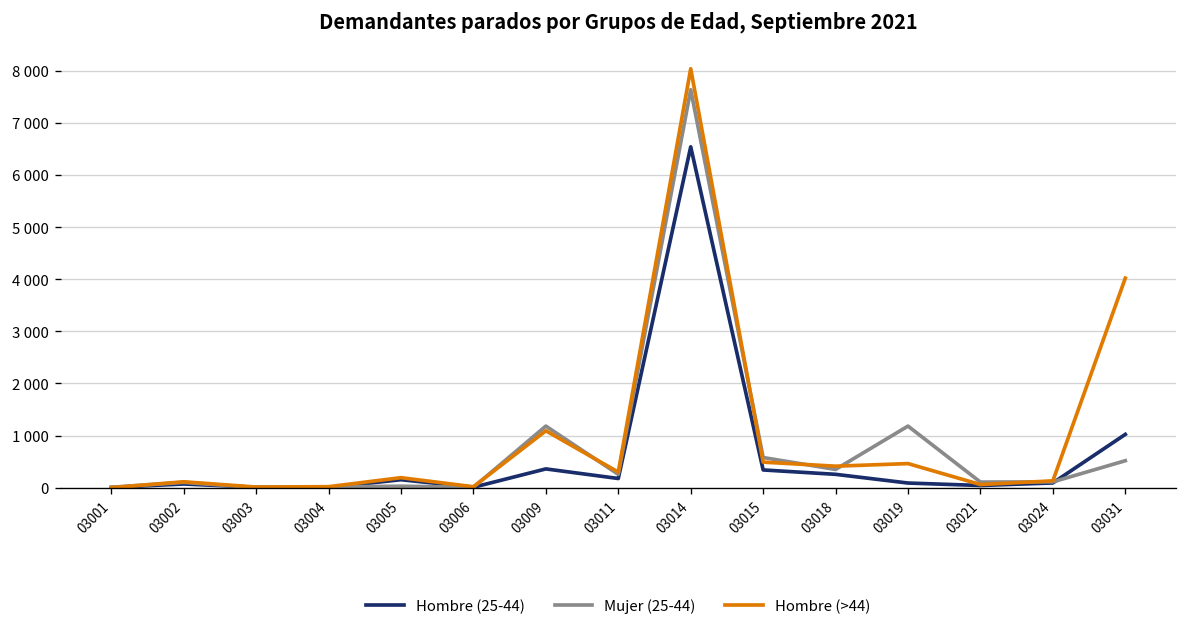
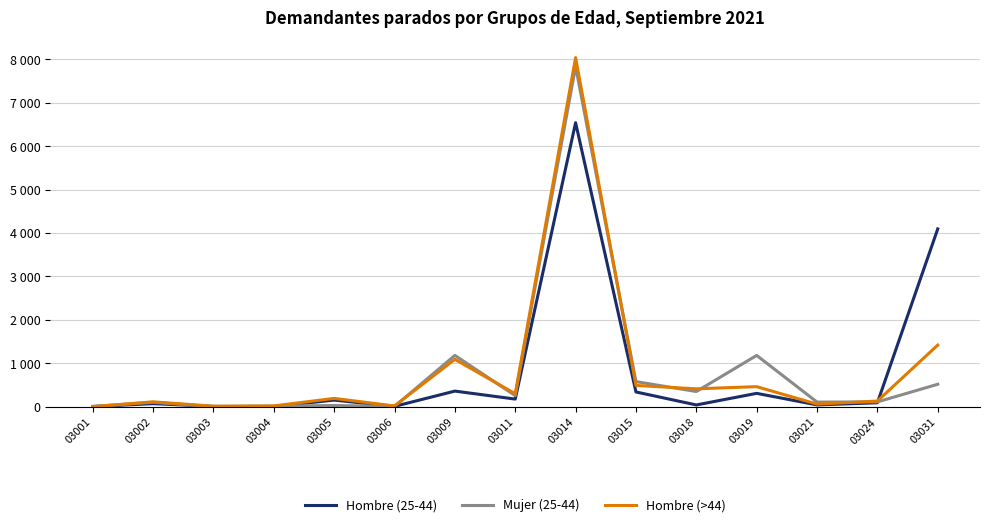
  {
    "Hombre (25-44)": {
      "03009": 400,
      "03011": 200,
      "03014": 6500,
      "03015": 300,
-     "03018": 300,
-     "03019": 100,
-     "03031": 1000
+     "03018": 0,
+     "03019": 300,
+     "03031": 4100
    },
    "Mujer (25-44)": {
      "03005": 0,
      "03009": 1200,
-     "03014": 7600,
+     "03014": 7800,
      "03015": 600,
      "03018": 400,
      "03019": 1200,
      "03031": 500
    },
    "Hombre (>44)": {
      "03009": 1100,
      "03014": 8000,
      "03015": 500,
      "03018": 400,
      "03019": 500,
-     "03031": 4000
+     "03031": 1400
    }
  }
